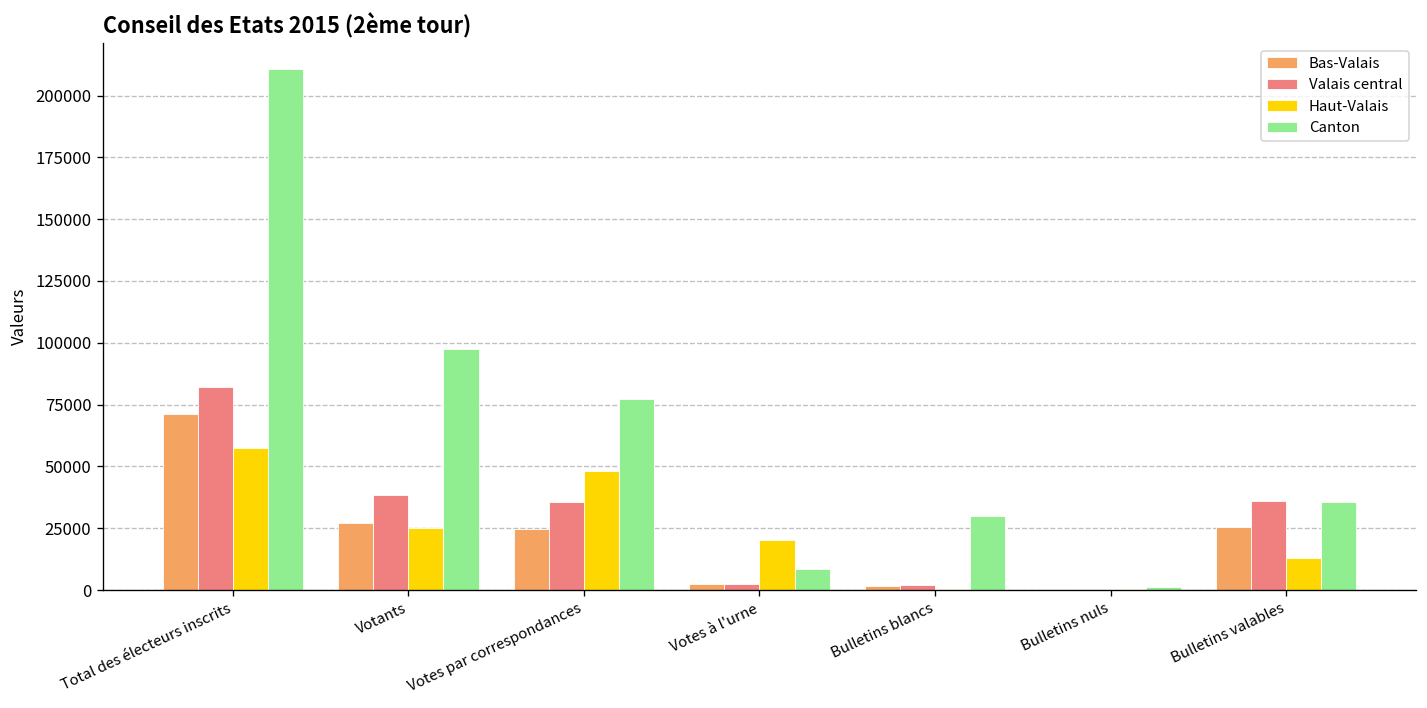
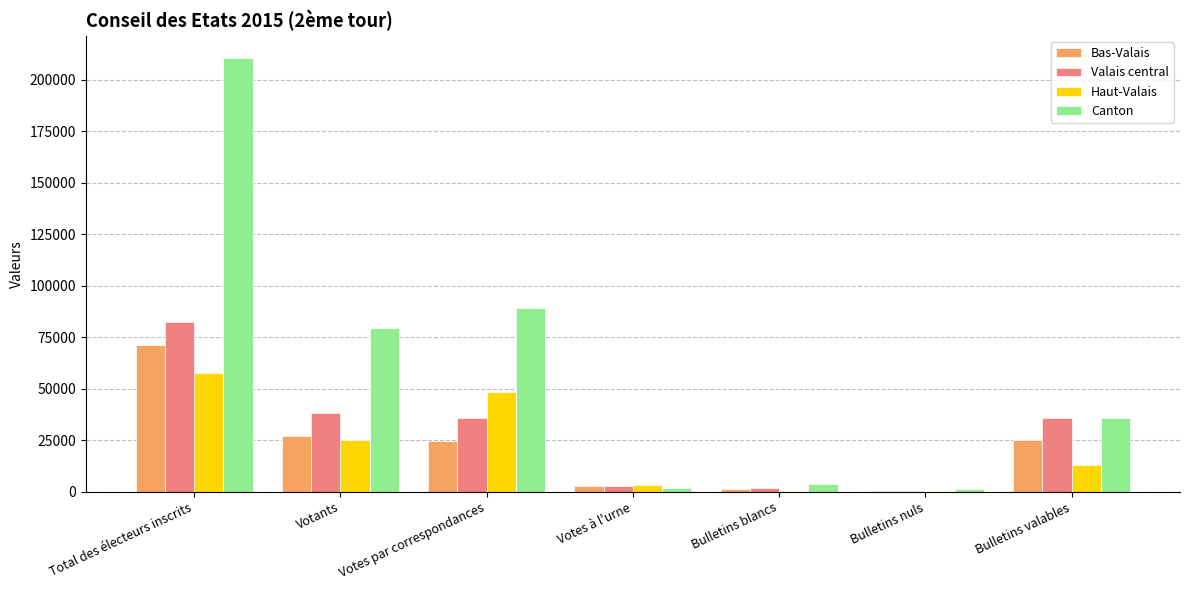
  {
    "Haut-Valais": {
      "Total des électeurs inscrits": 58000,
      "Votants": 25000,
      "Votes par correspondances": 48000,
-     "Votes à l'urne": 20000,
+     "Votes à l'urne": 3000,
      "Bulletins valables": 13000
    },
    "Canton": {
      "Total des électeurs inscrits": 211000,
-     "Votants": 97000,
-     "Votes par correspondances": 77000,
-     "Votes à l'urne": 8000,
-     "Bulletins blancs": 30000,
+     "Votants": 79000,
+     "Votes par correspondances": 89000,
+     "Votes à l'urne": 2000,
+     "Bulletins blancs": 4000,
      "Bulletins valables": 36000
    }
  }
